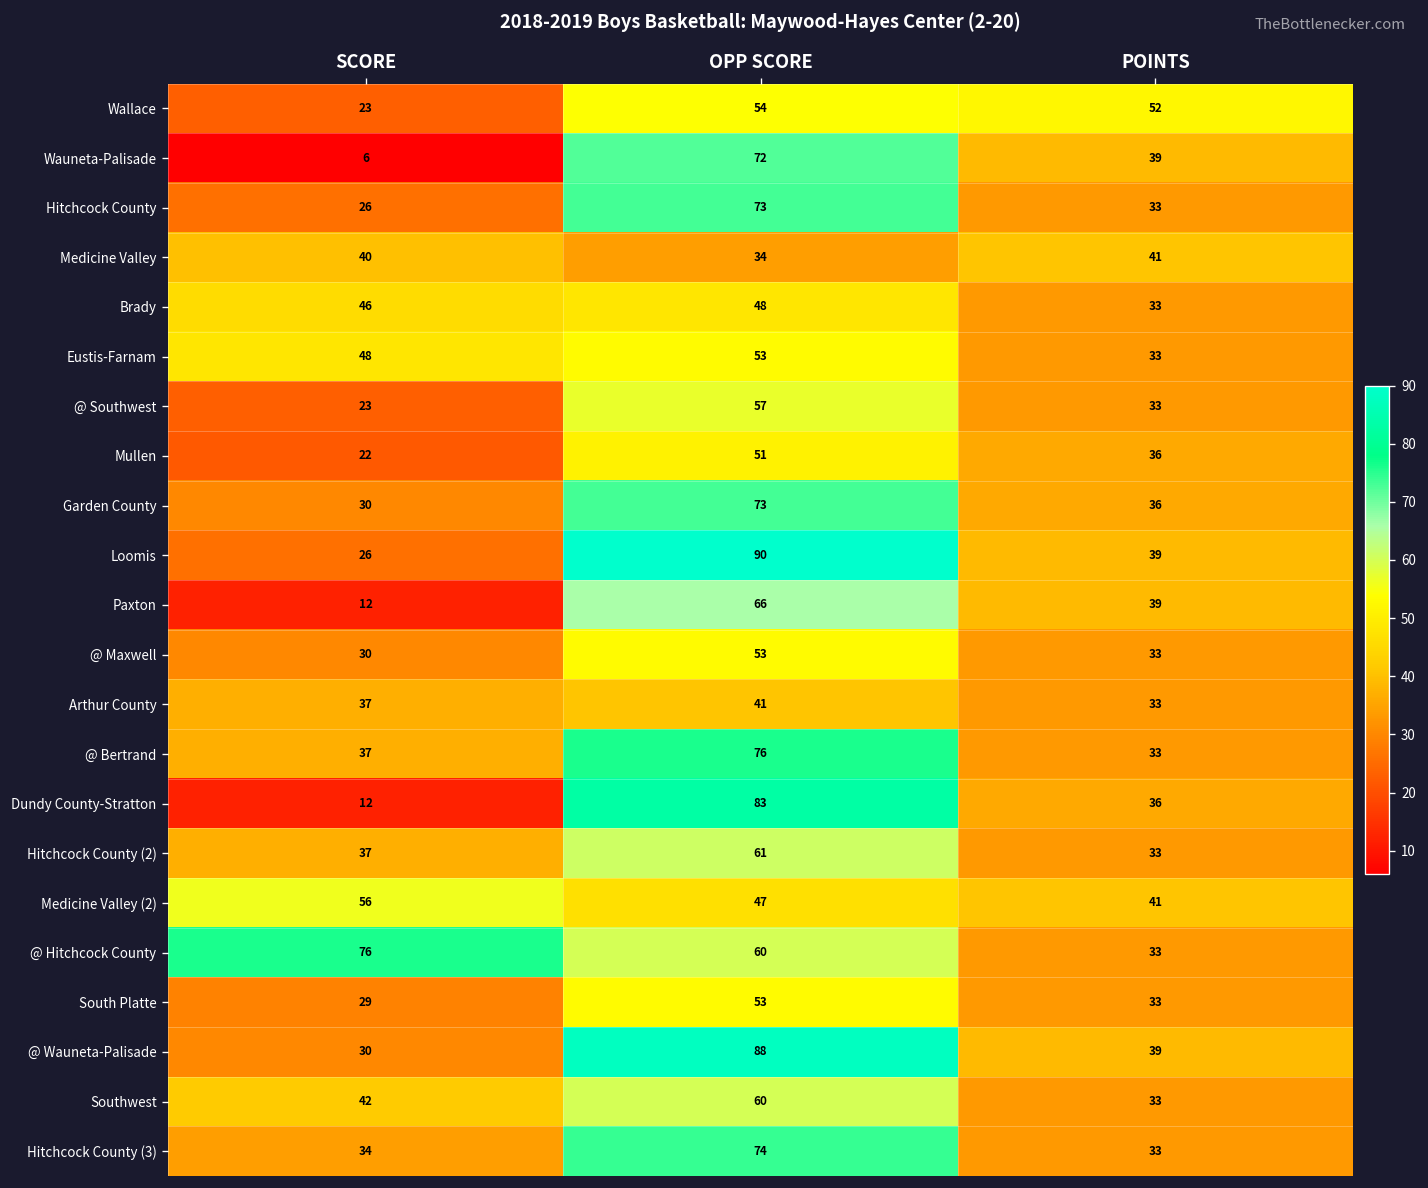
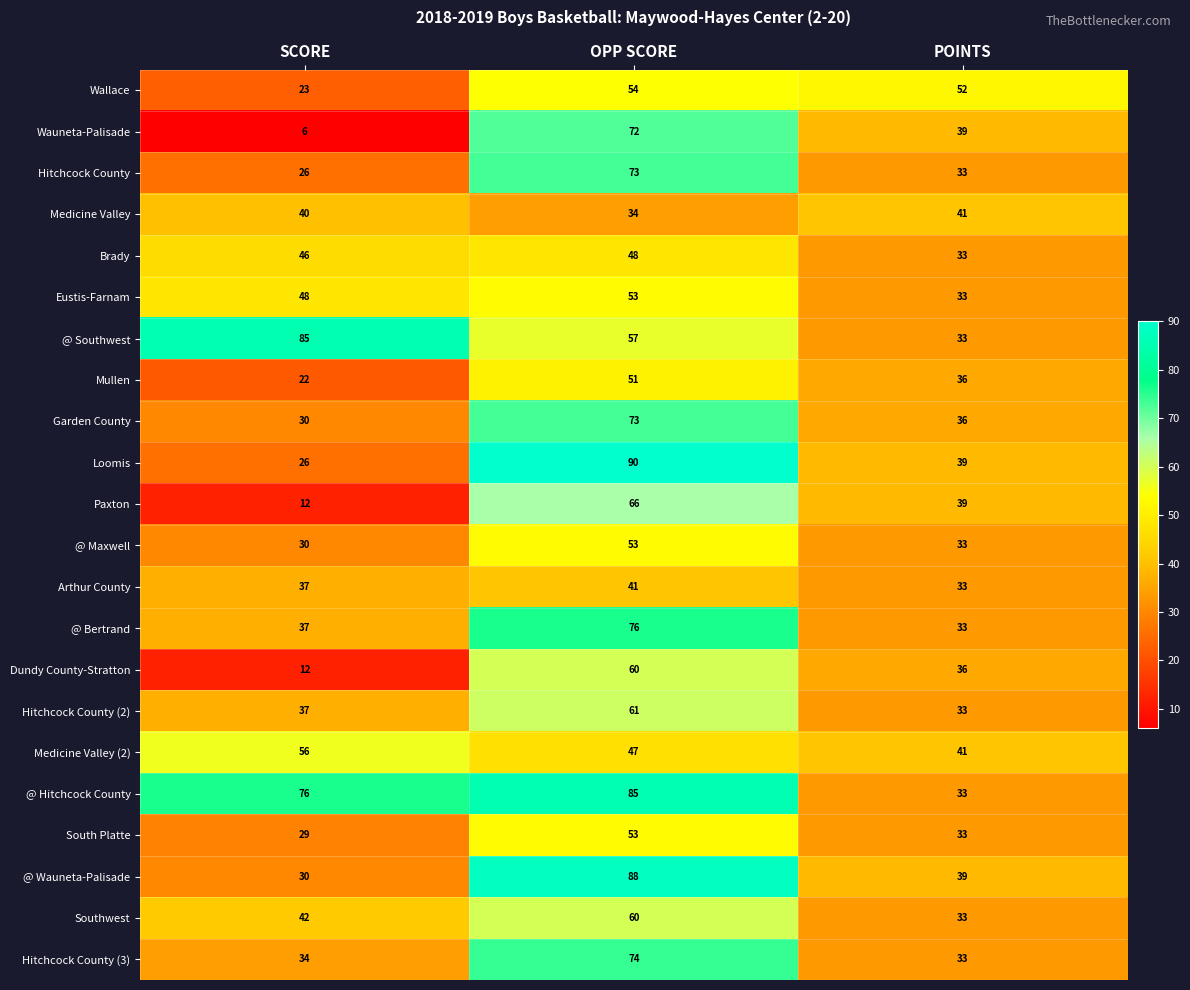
  {
    "Wallace": {
      "SCORE": 23,
      "OPP SCORE": 54,
      "POINTS": 52
    },
    "Wauneta-Palisade": {
      "SCORE": 6,
      "OPP SCORE": 72,
      "POINTS": 39
    },
    "Hitchcock County": {
      "SCORE": 26,
      "OPP SCORE": 73,
      "POINTS": 33
    },
    "Medicine Valley": {
      "SCORE": 40,
      "OPP SCORE": 34,
      "POINTS": 41
    },
    "Brady": {
      "SCORE": 46,
      "OPP SCORE": 48,
      "POINTS": 33
    },
    "Eustis-Farnam": {
      "SCORE": 48,
      "OPP SCORE": 53,
      "POINTS": 33
    },
    "@ Southwest": {
-     "SCORE": 23,
+     "SCORE": 85,
      "OPP SCORE": 57,
      "POINTS": 33
    },
    "Mullen": {
      "SCORE": 22,
      "OPP SCORE": 51,
      "POINTS": 36
    },
    "Garden County": {
      "SCORE": 30,
      "OPP SCORE": 73,
      "POINTS": 36
    },
    "Loomis": {
      "SCORE": 26,
      "OPP SCORE": 90,
      "POINTS": 39
    },
    "Paxton": {
      "SCORE": 12,
      "OPP SCORE": 66,
      "POINTS": 39
    },
    "@ Maxwell": {
      "SCORE": 30,
      "OPP SCORE": 53,
      "POINTS": 33
    },
    "Arthur County": {
      "SCORE": 37,
      "OPP SCORE": 41,
      "POINTS": 33
    },
    "@ Bertrand": {
      "SCORE": 37,
      "OPP SCORE": 76,
      "POINTS": 33
    },
    "Dundy County-Stratton": {
      "SCORE": 12,
-     "OPP SCORE": 83,
+     "OPP SCORE": 60,
      "POINTS": 36
    },
    "Hitchcock County (2)": {
      "SCORE": 37,
      "OPP SCORE": 61,
      "POINTS": 33
    },
    "Medicine Valley (2)": {
      "SCORE": 56,
      "OPP SCORE": 47,
      "POINTS": 41
    },
    "@ Hitchcock County": {
      "SCORE": 76,
-     "OPP SCORE": 60,
+     "OPP SCORE": 85,
      "POINTS": 33
    },
    "South Platte": {
      "SCORE": 29,
      "OPP SCORE": 53,
      "POINTS": 33
    },
    "@ Wauneta-Palisade": {
      "SCORE": 30,
      "OPP SCORE": 88,
      "POINTS": 39
    },
    "Southwest": {
      "SCORE": 42,
      "OPP SCORE": 60,
      "POINTS": 33
    },
    "Hitchcock County (3)": {
      "SCORE": 34,
      "OPP SCORE": 74,
      "POINTS": 33
    }
  }
